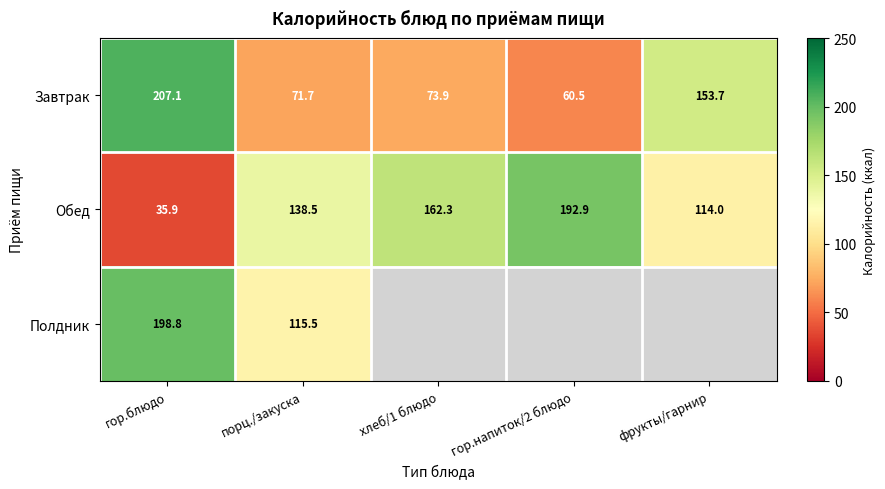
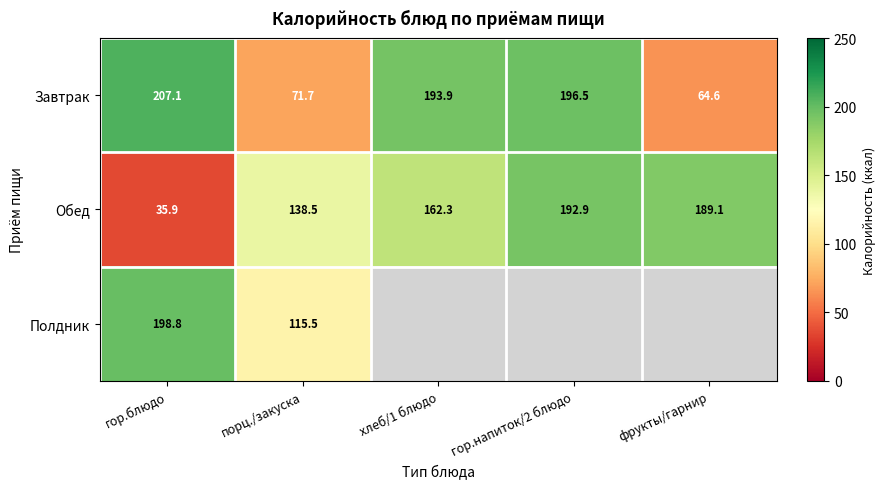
  {
    "Завтрак": {
      "гор.блюдо": 207.1,
      "порц./закуска": 71.7,
-     "хлеб/1 блюдо": 73.9,
-     "гор.напиток/2 блюдо": 60.5,
-     "фрукты/гарнир": 153.7
+     "хлеб/1 блюдо": 193.9,
+     "гор.напиток/2 блюдо": 196.5,
+     "фрукты/гарнир": 64.6
    },
    "Обед": {
      "гор.блюдо": 35.9,
      "порц./закуска": 138.5,
      "хлеб/1 блюдо": 162.3,
      "гор.напиток/2 блюдо": 192.9,
-     "фрукты/гарнир": 114.0
+     "фрукты/гарнир": 189.1
    },
    "Полдник": {
      "гор.блюдо": 198.8,
      "порц./закуска": 115.5
    }
  }
